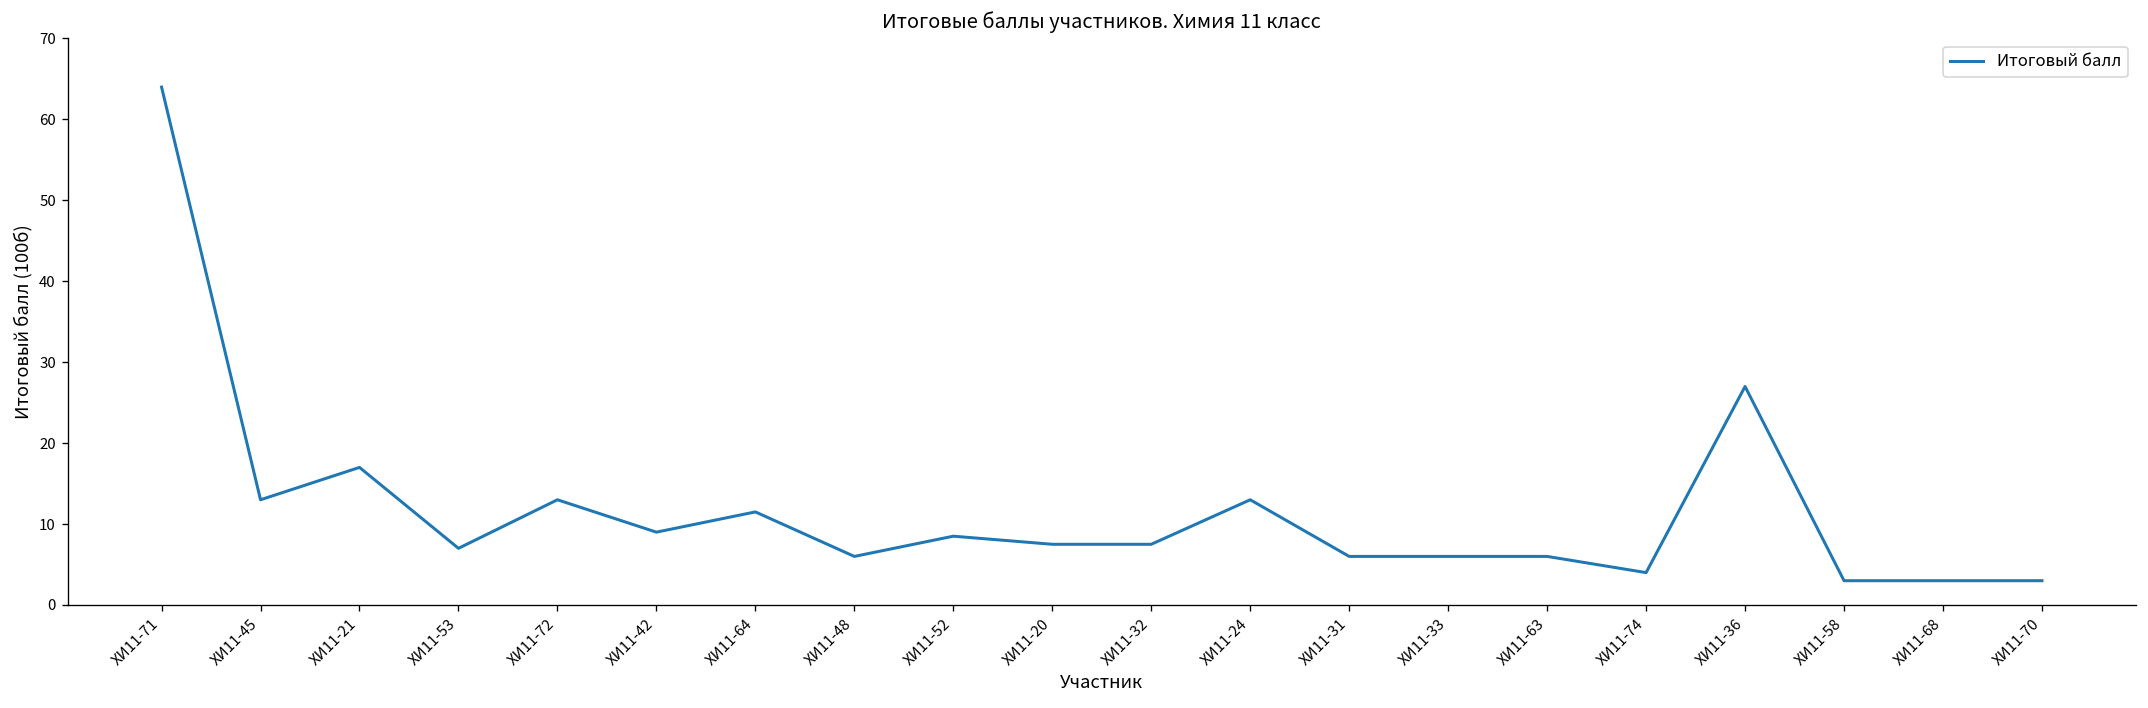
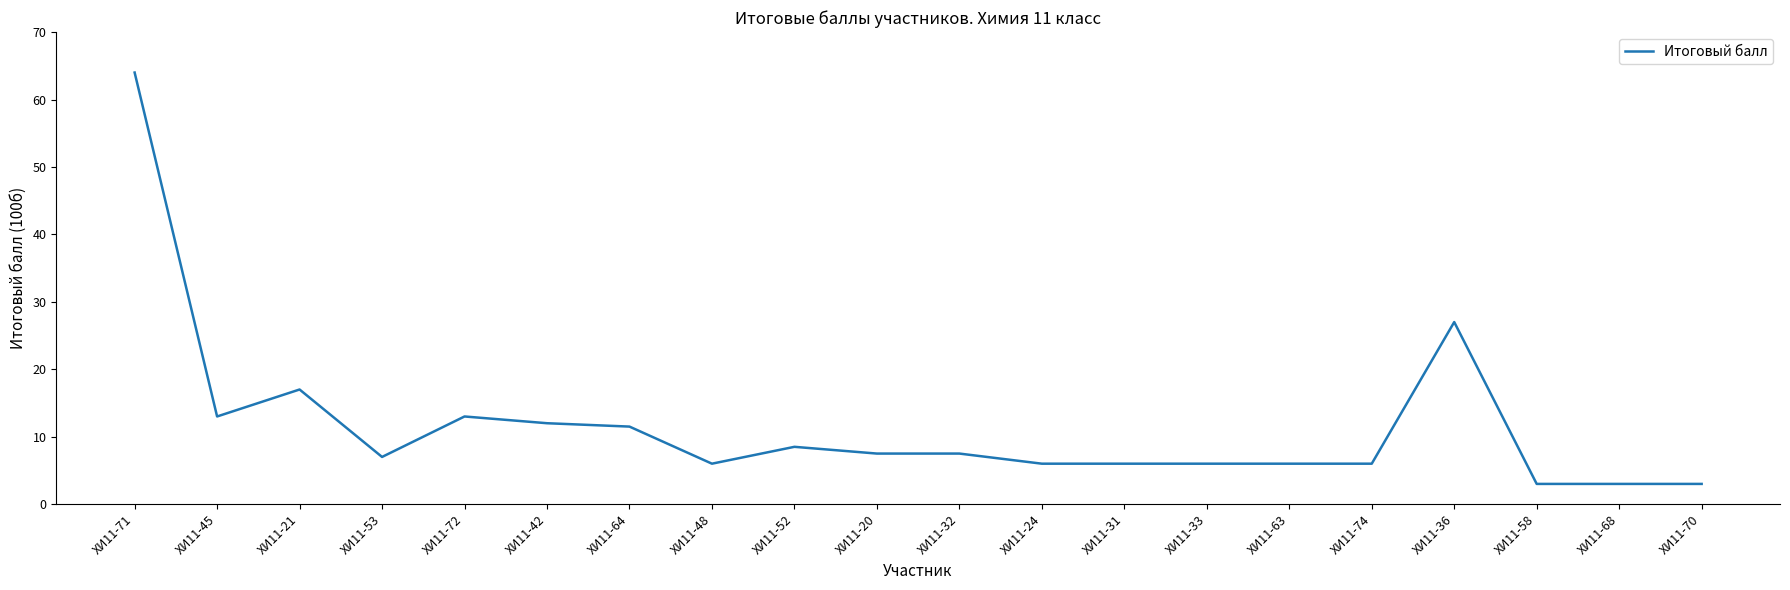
  {
    "ХИ11-71": 64,
    "ХИ11-45": 13,
    "ХИ11-21": 17,
    "ХИ11-53": 7,
    "ХИ11-72": 13,
-   "ХИ11-42": 9,
+   "ХИ11-42": 12,
    "ХИ11-64": 12,
    "ХИ11-48": 6,
    "ХИ11-52": 9,
    "ХИ11-20": 8,
    "ХИ11-32": 8,
-   "ХИ11-24": 13,
+   "ХИ11-24": 6,
    "ХИ11-31": 6,
    "ХИ11-33": 6,
    "ХИ11-63": 6,
-   "ХИ11-74": 4,
+   "ХИ11-74": 6,
    "ХИ11-36": 27,
    "ХИ11-58": 3,
    "ХИ11-68": 3,
    "ХИ11-70": 3
  }
